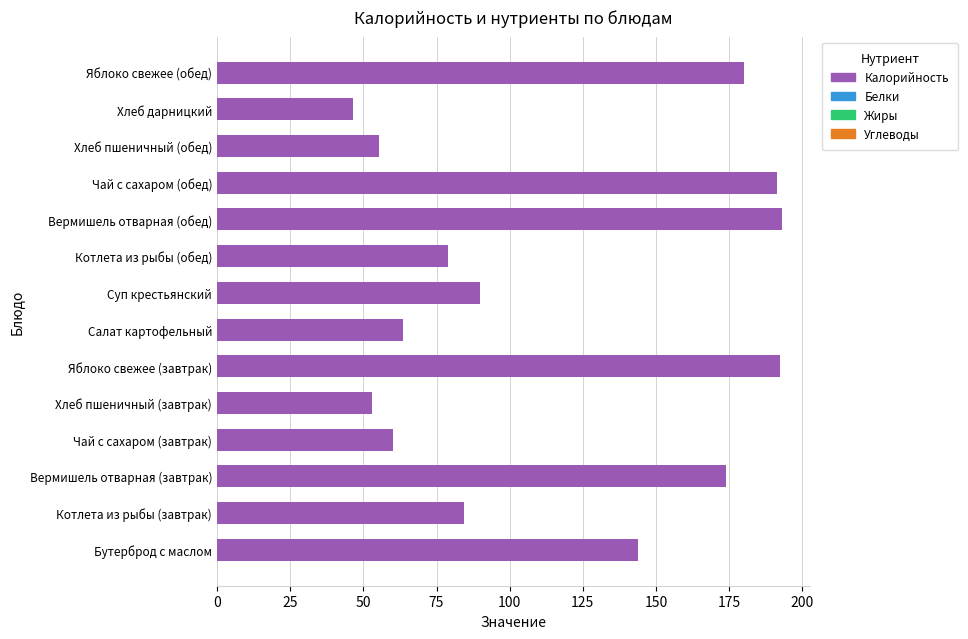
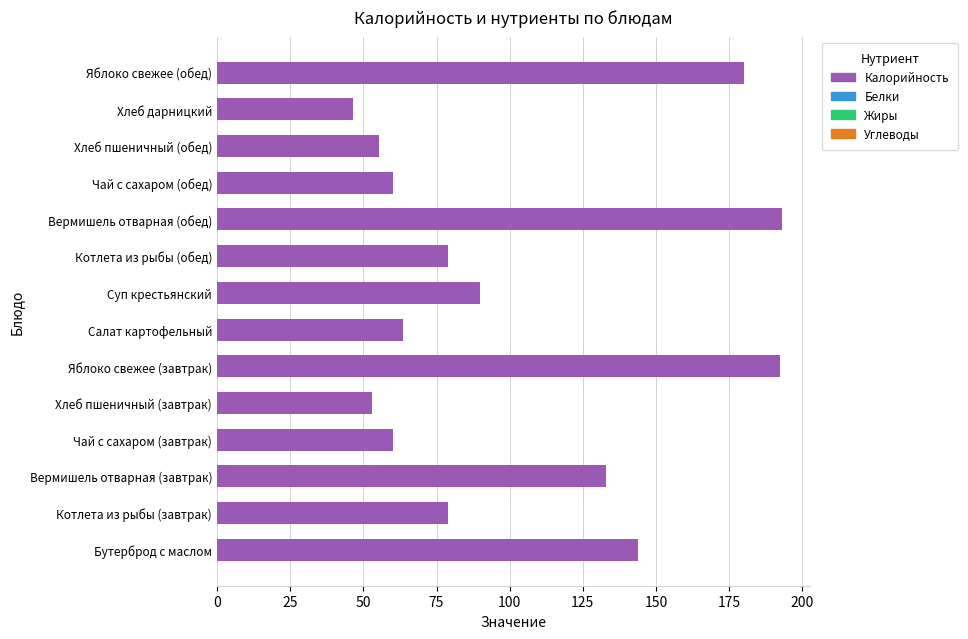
  {
    "Яблоко свежее (обед)": 180,
    "Хлеб дарницкий": 46,
    "Хлеб пшеничный (обед)": 55,
-   "Чай с сахаром (обед)": 192,
+   "Чай с сахаром (обед)": 60,
    "Вермишель отварная (обед)": 193,
    "Котлета из рыбы (обед)": 79,
    "Суп крестьянский": 90,
    "Салат картофельный": 63,
    "Яблоко свежее (завтрак)": 192,
    "Хлеб пшеничный (завтрак)": 53,
    "Чай с сахаром (завтрак)": 60,
-   "Вермишель отварная (завтрак)": 174,
-   "Котлета из рыбы (завтрак)": 84,
+   "Вермишель отварная (завтрак)": 133,
+   "Котлета из рыбы (завтрак)": 79,
    "Бутерброд с маслом": 144
  }
